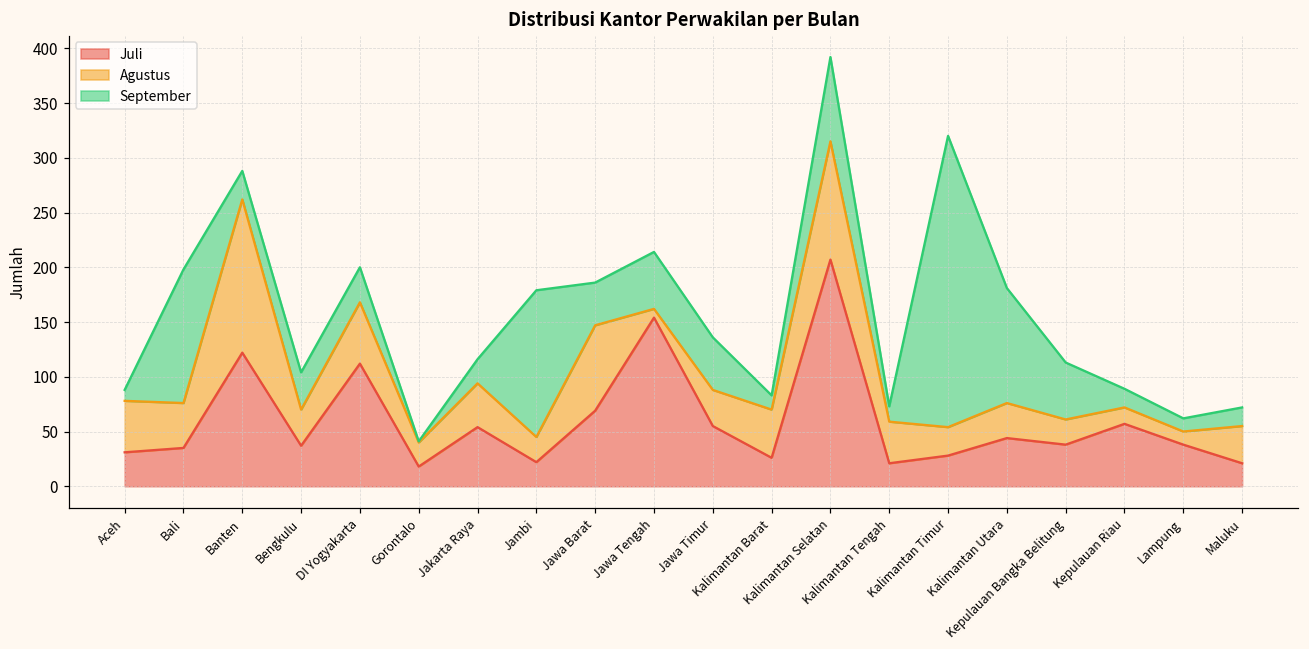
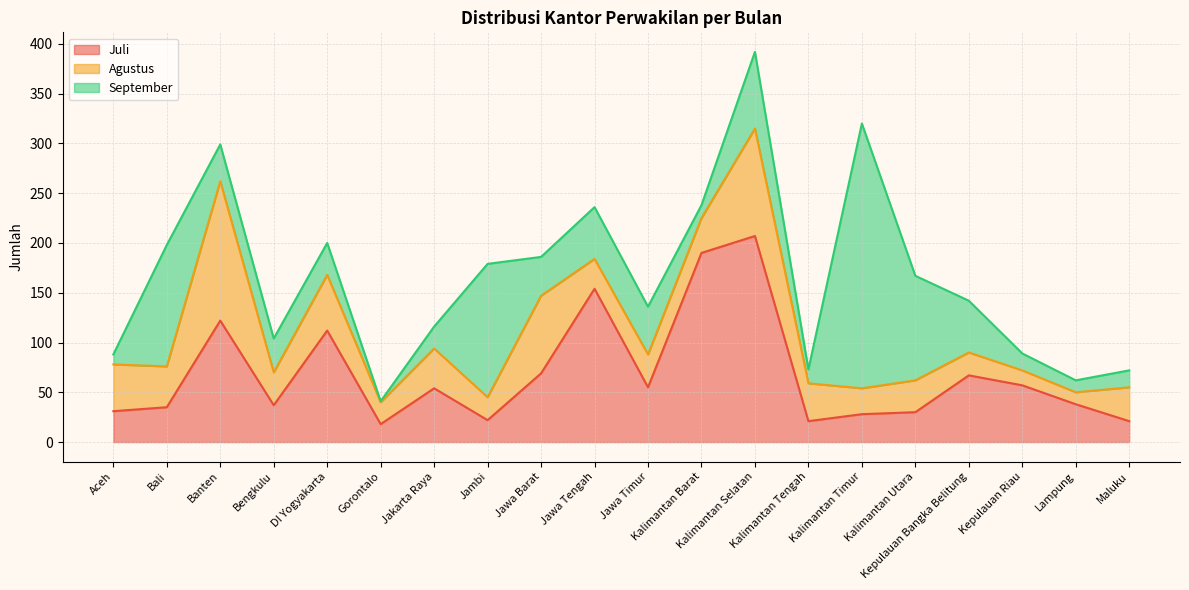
  {
    "Juli": {
      "Aceh": 30,
      "Bali": 40,
      "Banten": 120,
      "Bengkulu": 40,
      "DI Yogyakarta": 110,
      "Gorontalo": 20,
      "Jakarta Raya": 50,
      "Jambi": 20,
      "Jawa Barat": 70,
      "Jawa Tengah": 150,
      "Jawa Timur": 60,
-     "Kalimantan Barat": 30,
+     "Kalimantan Barat": 190,
      "Kalimantan Selatan": 210,
      "Kalimantan Tengah": 20,
      "Kalimantan Timur": 30,
-     "Kalimantan Utara": 40,
-     "Kepulauan Bangka Belitung": 40,
+     "Kalimantan Utara": 30,
+     "Kepulauan Bangka Belitung": 70,
      "Kepulauan Riau": 60,
      "Lampung": 40,
      "Maluku": 20
    },
    "Agustus": {
      "Aceh": 50,
      "Bali": 40,
      "Banten": 140,
      "Bengkulu": 30,
      "DI Yogyakarta": 60,
      "Jakarta Raya": 40,
      "Jambi": 20,
      "Jawa Barat": 80,
-     "Jawa Tengah": 10,
+     "Jawa Tengah": 30,
      "Jawa Timur": 30,
-     "Kalimantan Barat": 44,
+     "Kalimantan Barat": 35,
      "Kalimantan Selatan": 110,
      "Kalimantan Tengah": 40,
      "Kalimantan Timur": 30,
      "Kalimantan Utara": 30,
      "Kepulauan Bangka Belitung": 20,
      "Kepulauan Riau": 20,
      "Lampung": 10,
      "Maluku": 30
    },
    "September": {
      "Aceh": 10,
      "Bali": 120,
-     "Banten": 30,
+     "Banten": 40,
      "Bengkulu": 30,
      "DI Yogyakarta": 30,
      "Jakarta Raya": 20,
      "Jambi": 130,
      "Jawa Barat": 40,
      "Jawa Tengah": 50,
      "Jawa Timur": 50,
      "Kalimantan Barat": 10,
      "Kalimantan Selatan": 80,
      "Kalimantan Tengah": 10,
      "Kalimantan Timur": 270,
      "Kalimantan Utara": 110,
      "Kepulauan Bangka Belitung": 50,
      "Kepulauan Riau": 20,
      "Lampung": 10,
      "Maluku": 20
    }
  }
